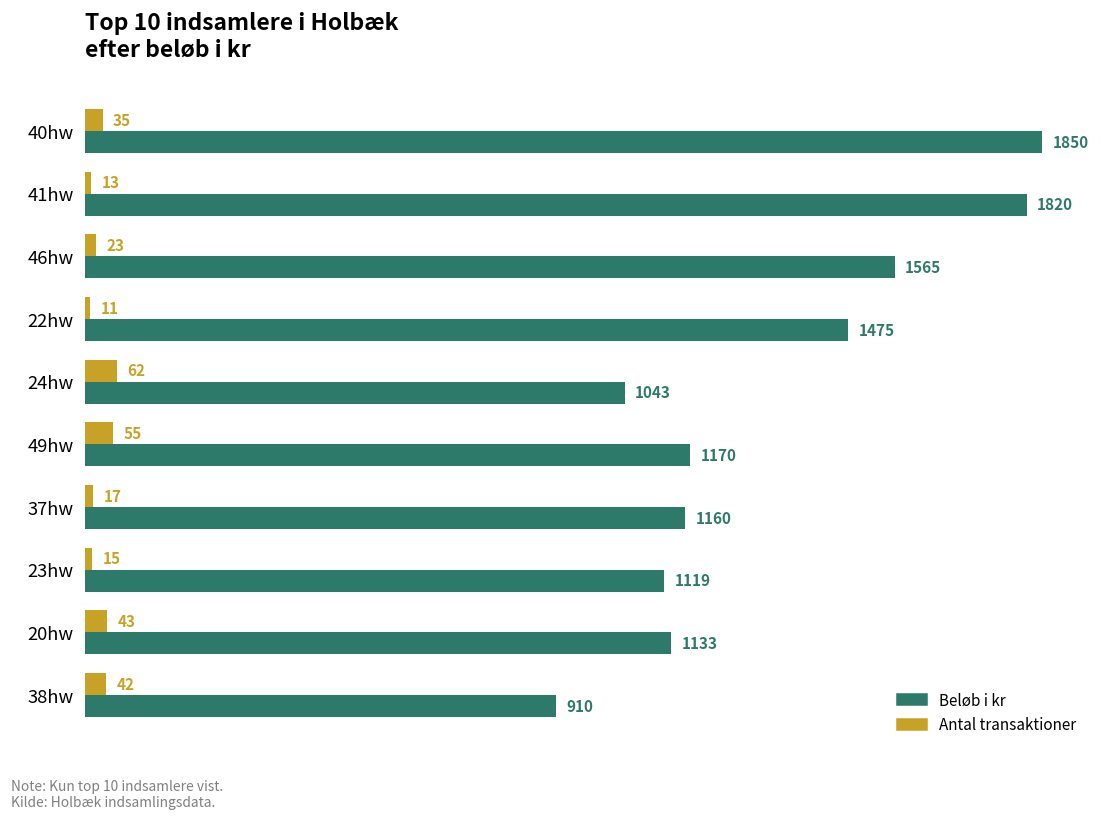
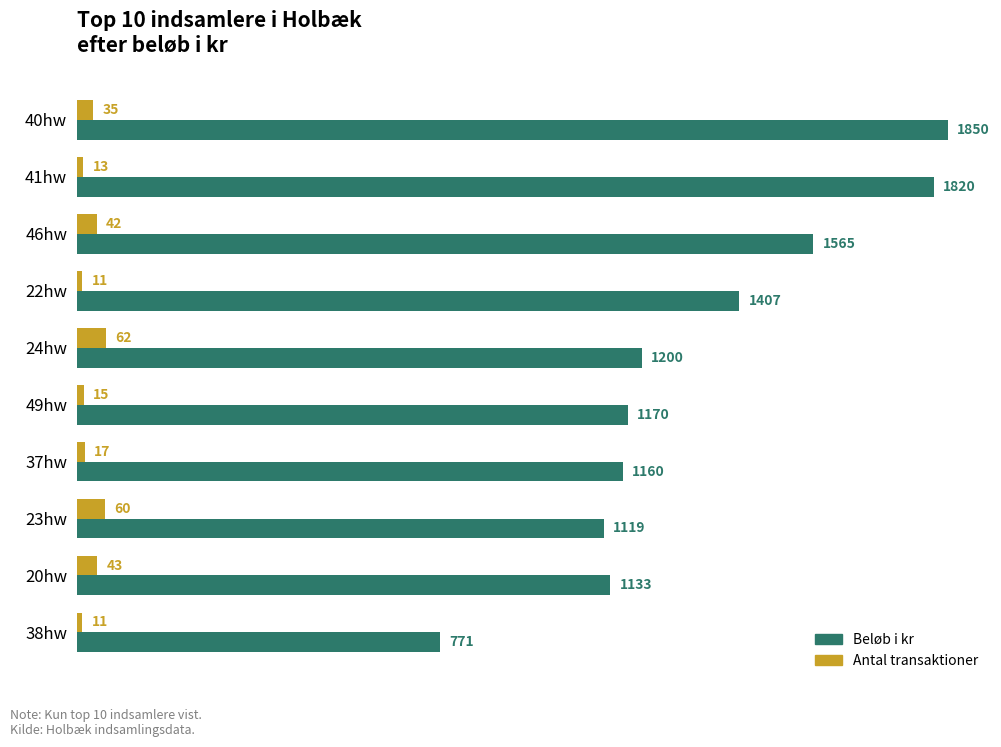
  {
    "Beløb i kr": {
      "40hw": 1850,
      "41hw": 1820,
      "46hw": 1565,
-     "22hw": 1475,
-     "24hw": 1043,
+     "22hw": 1407,
+     "24hw": 1200,
      "49hw": 1170,
      "37hw": 1160,
      "23hw": 1119,
      "20hw": 1133,
-     "38hw": 910
+     "38hw": 771
    },
    "Antal transaktioner": {
      "40hw": 35,
      "41hw": 13,
-     "46hw": 23,
+     "46hw": 42,
      "22hw": 11,
      "24hw": 62,
-     "49hw": 55,
+     "49hw": 15,
      "37hw": 17,
-     "23hw": 15,
+     "23hw": 60,
      "20hw": 43,
-     "38hw": 42
+     "38hw": 11
    }
  }
